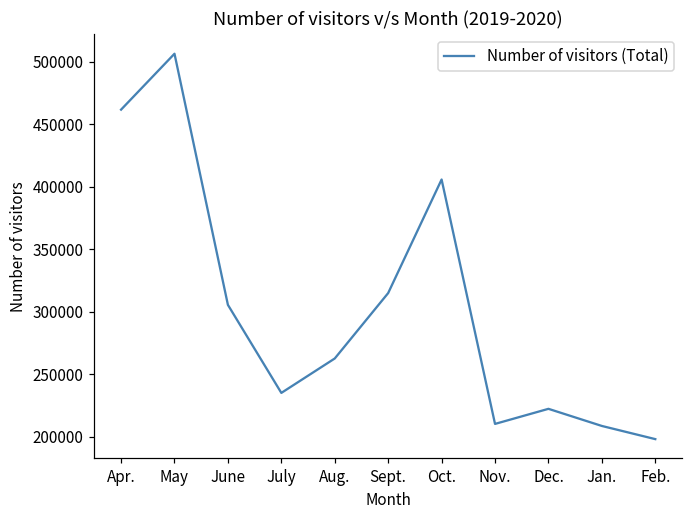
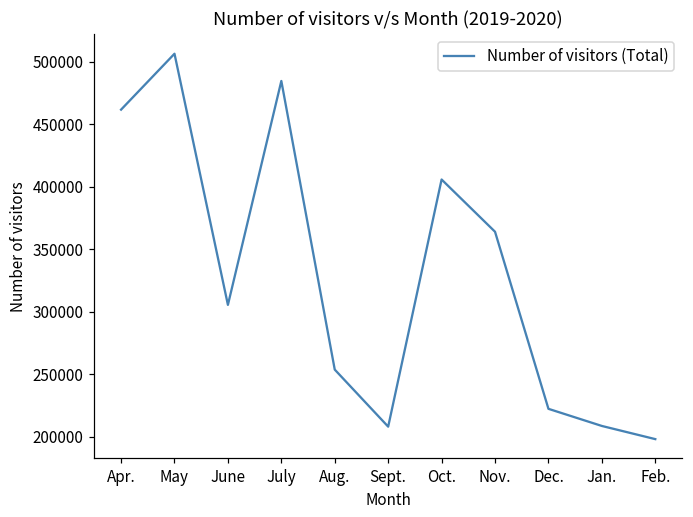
  {
    "Apr.": 462000,
    "May": 506000,
    "June": 305000,
-   "July": 235000,
-   "Aug.": 262000,
-   "Sept.": 315000,
+   "July": 485000,
+   "Aug.": 254000,
+   "Sept.": 208000,
    "Oct.": 406000,
-   "Nov.": 210000,
+   "Nov.": 364000,
    "Dec.": 222000,
    "Jan.": 208000,
    "Feb.": 198000
  }
